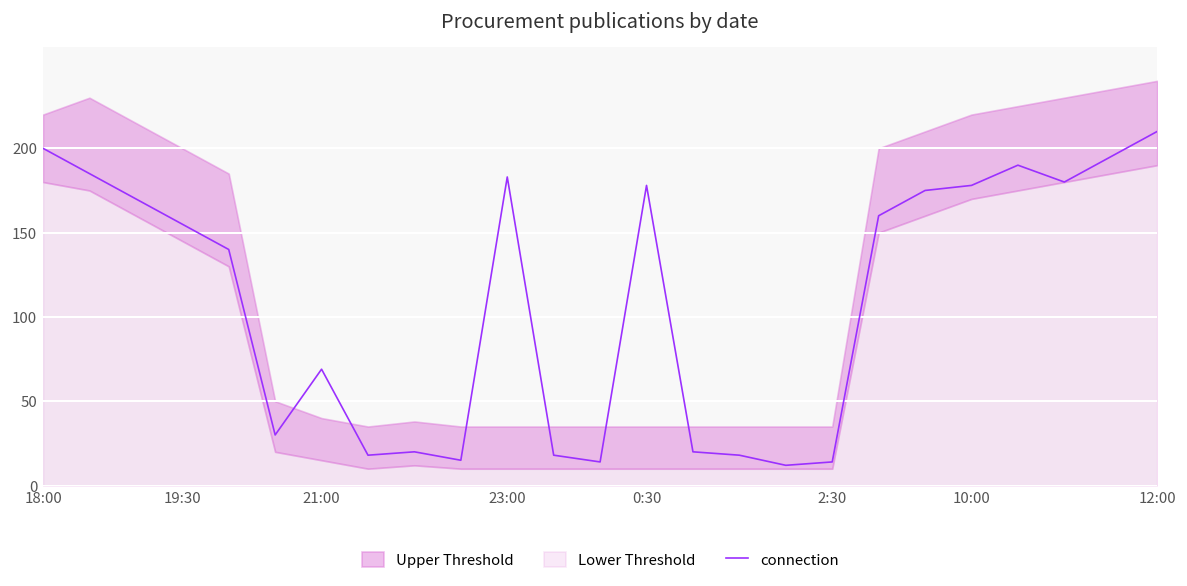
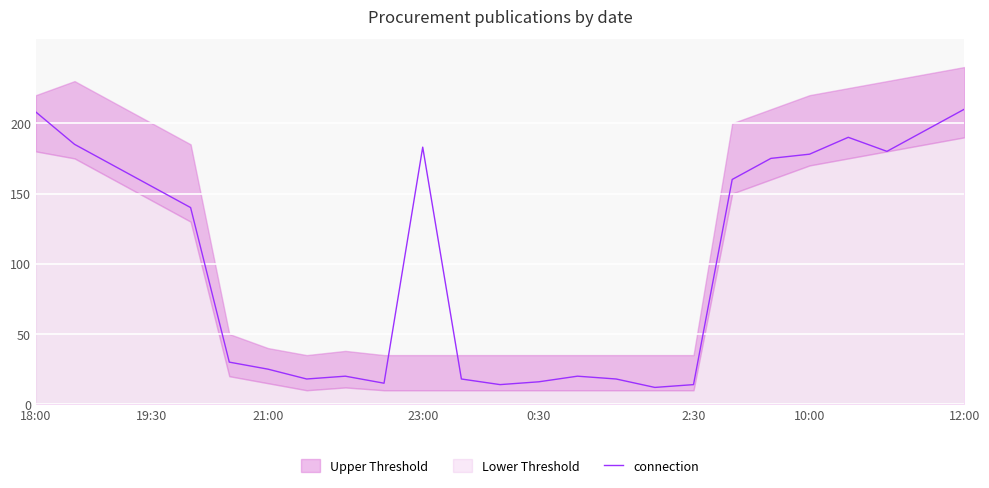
  {
    "connection": {
-     "18:00": 200,
+     "18:00": 208,
      "19:30": 155,
-     "21:00": 69,
+     "21:00": 25,
      "23:00": 183,
-     "0:30": 178,
+     "0:30": 16,
      "2:30": 14,
      "10:00": 178,
      "12:00": 210
    }
  }
